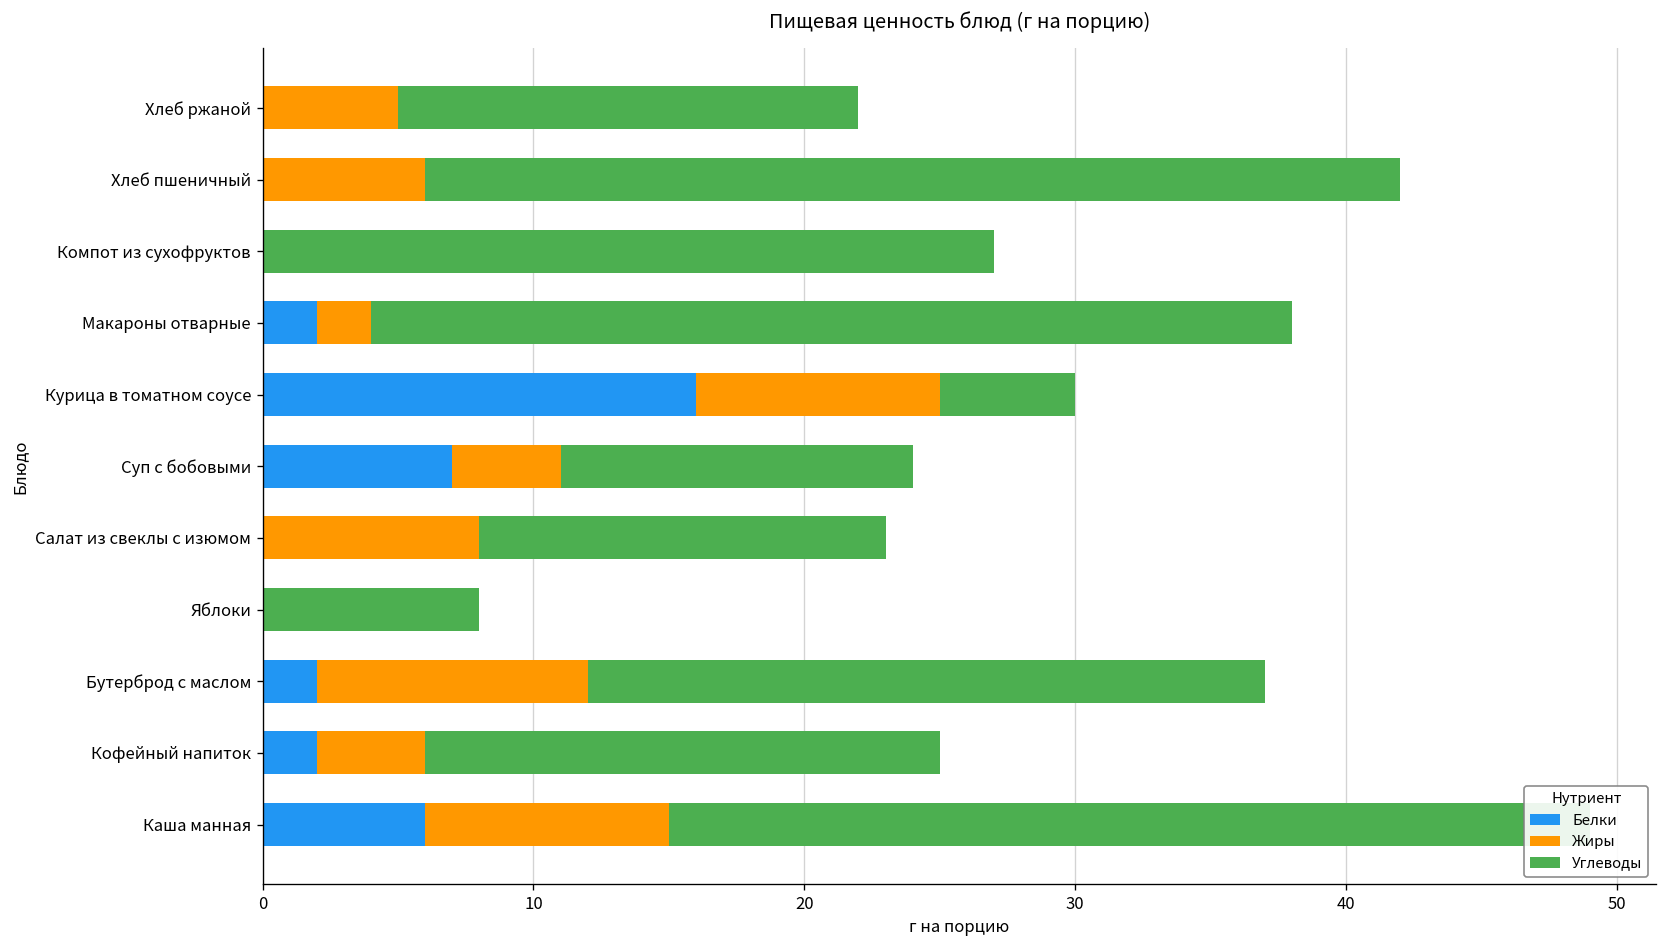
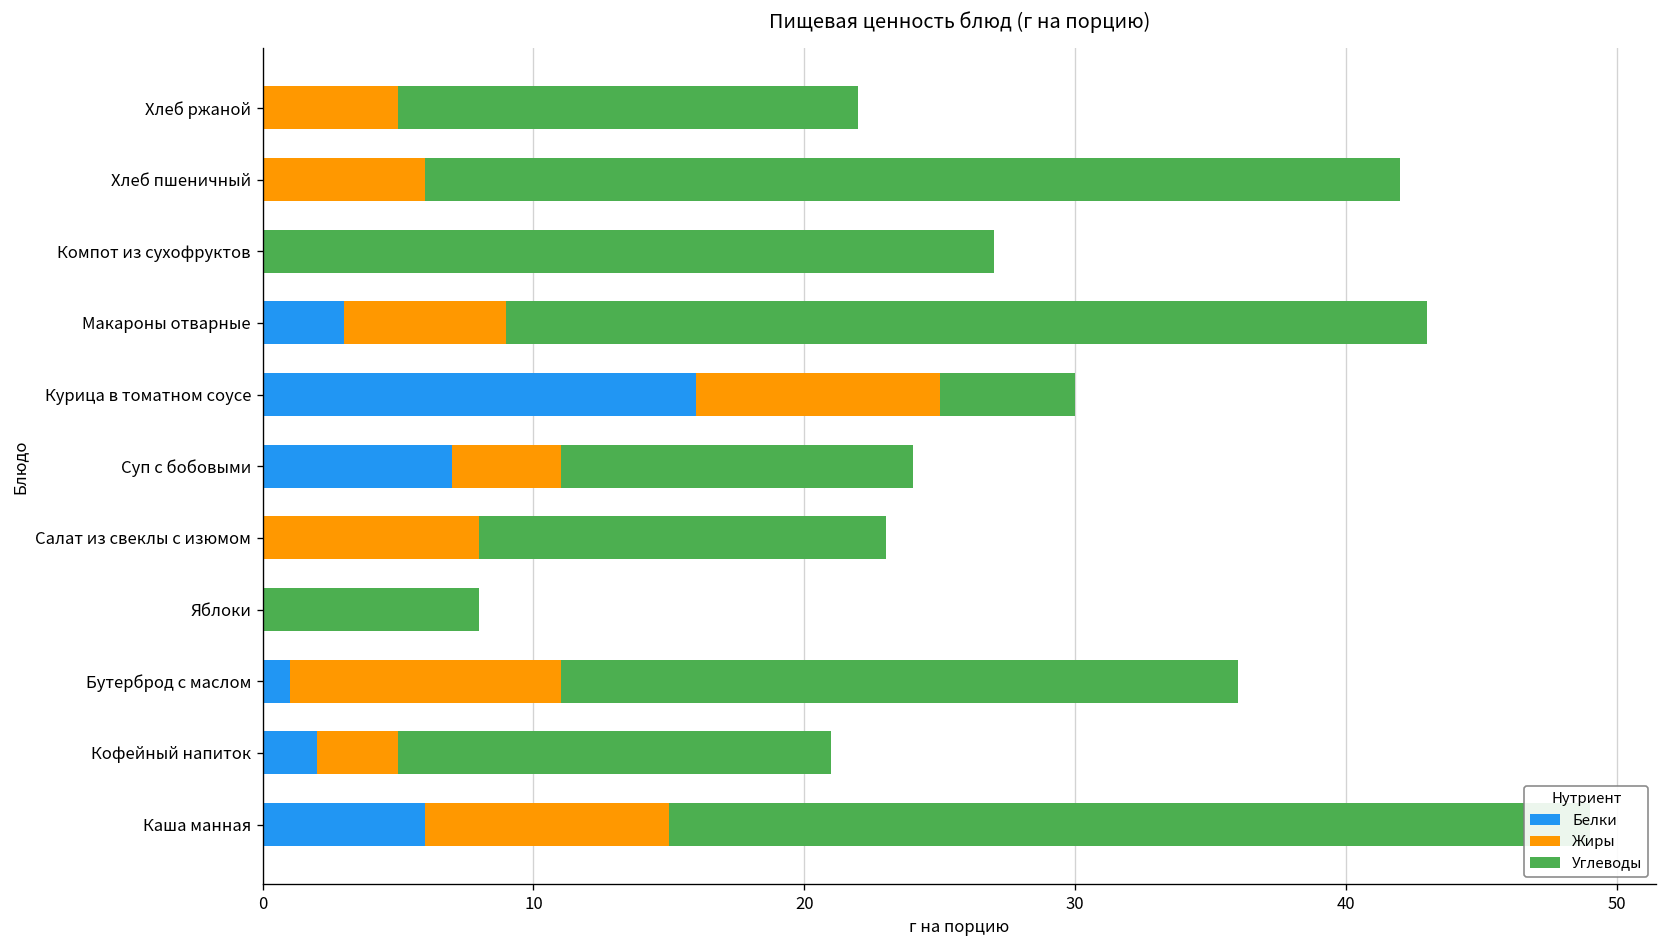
  {
    "Белки": {
      "Хлеб ржаной": 0,
      "Хлеб пшеничный": 0,
      "Компот из сухофруктов": 0,
-     "Макароны отварные": 2,
+     "Макароны отварные": 3,
      "Курица в томатном соусе": 16,
      "Суп с бобовыми": 7,
      "Салат из свеклы с изюмом": 0,
      "Яблоки": 0,
-     "Бутерброд с маслом": 2,
+     "Бутерброд с маслом": 1,
      "Кофейный напиток": 2,
      "Каша манная": 6
    },
    "Жиры": {
      "Хлеб ржаной": 5,
      "Хлеб пшеничный": 6,
      "Компот из сухофруктов": 0,
-     "Макароны отварные": 2,
+     "Макароны отварные": 6,
      "Курица в томатном соусе": 9,
      "Суп с бобовыми": 4,
      "Салат из свеклы с изюмом": 8,
      "Яблоки": 0,
      "Бутерброд с маслом": 10,
-     "Кофейный напиток": 4,
+     "Кофейный напиток": 3,
      "Каша манная": 9
    },
    "Углеводы": {
      "Хлеб ржаной": 17,
      "Хлеб пшеничный": 36,
      "Компот из сухофруктов": 27,
      "Макароны отварные": 34,
      "Курица в томатном соусе": 5,
      "Суп с бобовыми": 13,
      "Салат из свеклы с изюмом": 15,
      "Яблоки": 8,
      "Бутерброд с маслом": 25,
-     "Кофейный напиток": 19
+     "Кофейный напиток": 16
    }
  }
